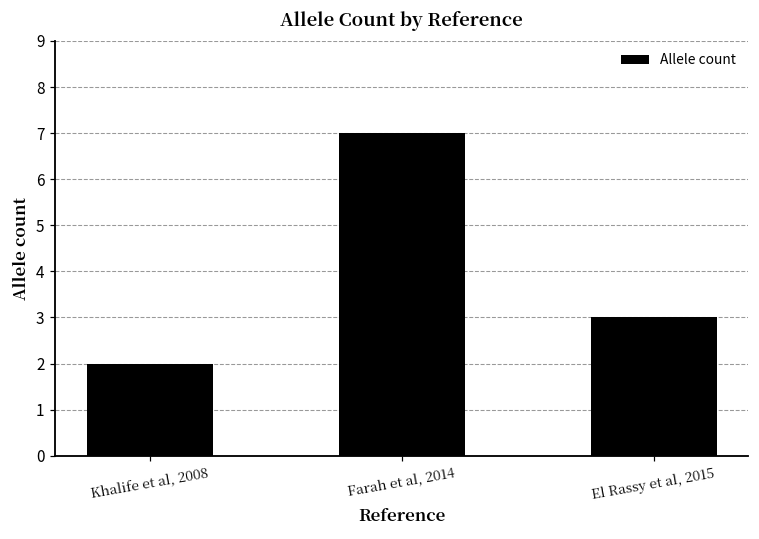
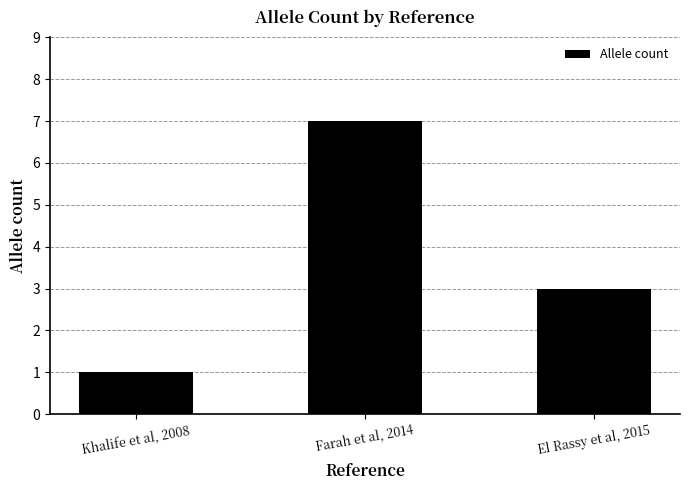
  {
-   "Khalife et al, 2008": 2,
+   "Khalife et al, 2008": 1,
    "Farah et al, 2014": 7,
    "El Rassy et al, 2015": 3
  }
